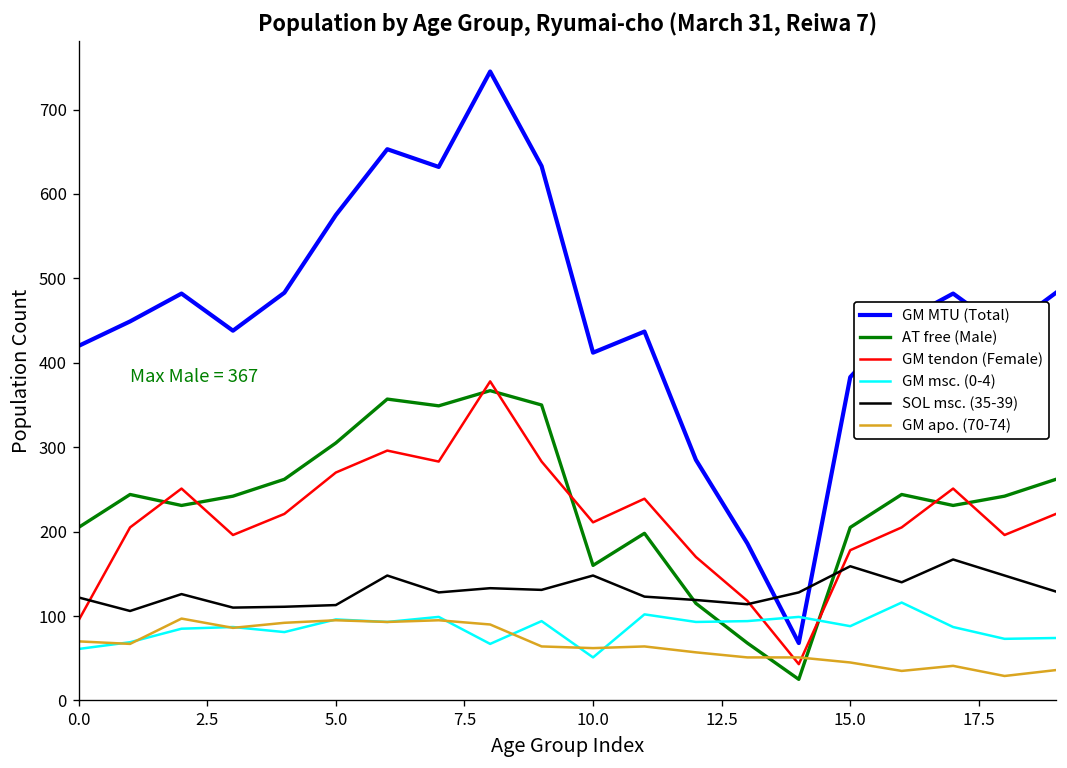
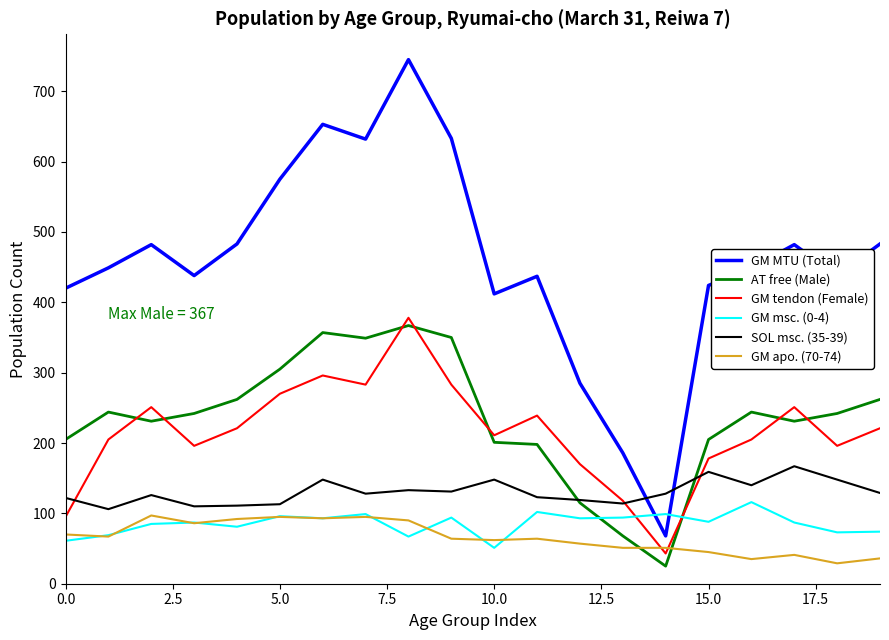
  {
    "GM MTU (Total)": {
      "0.0": 420,
      "5.0": 580,
      "10.0": 410,
-     "15.0": 380
+     "15.0": 420
    },
    "AT free (Male)": {
      "0.0": 210,
      "5.0": 310,
-     "10.0": 160,
+     "10.0": 200,
      "15.0": 210
    },
    "GM tendon (Female)": {
      "0.0": 100,
      "5.0": 270,
      "10.0": 210,
      "15.0": 180
    },
    "GM msc. (0-4)": {
      "0.0": 60,
      "10.0": 50,
      "15.0": 90
    },
    "SOL msc. (35-39)": {
      "0.0": 120,
      "5.0": 110,
      "10.0": 150,
      "15.0": 160
    },
    "GM apo. (70-74)": {
      "0.0": 70,
      "10.0": 60,
      "15.0": 50
    }
  }
